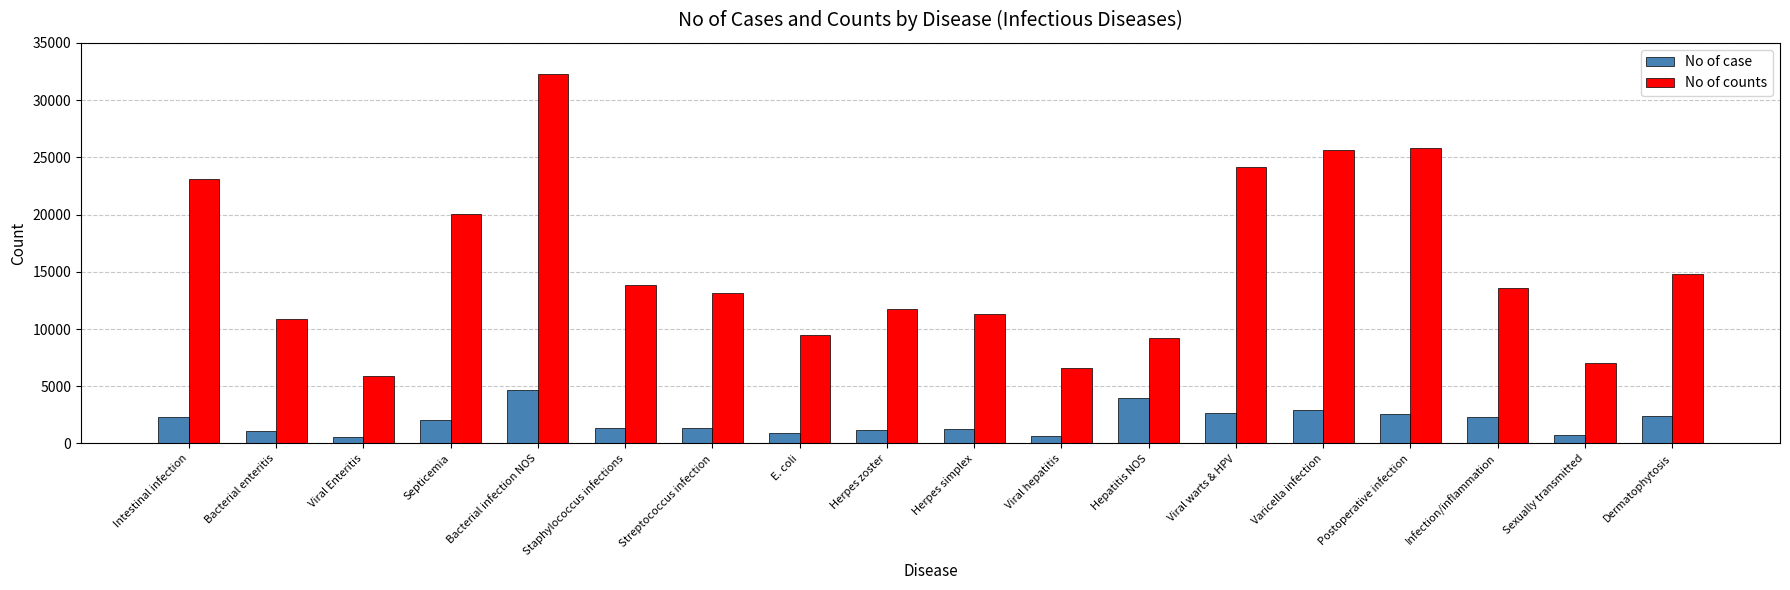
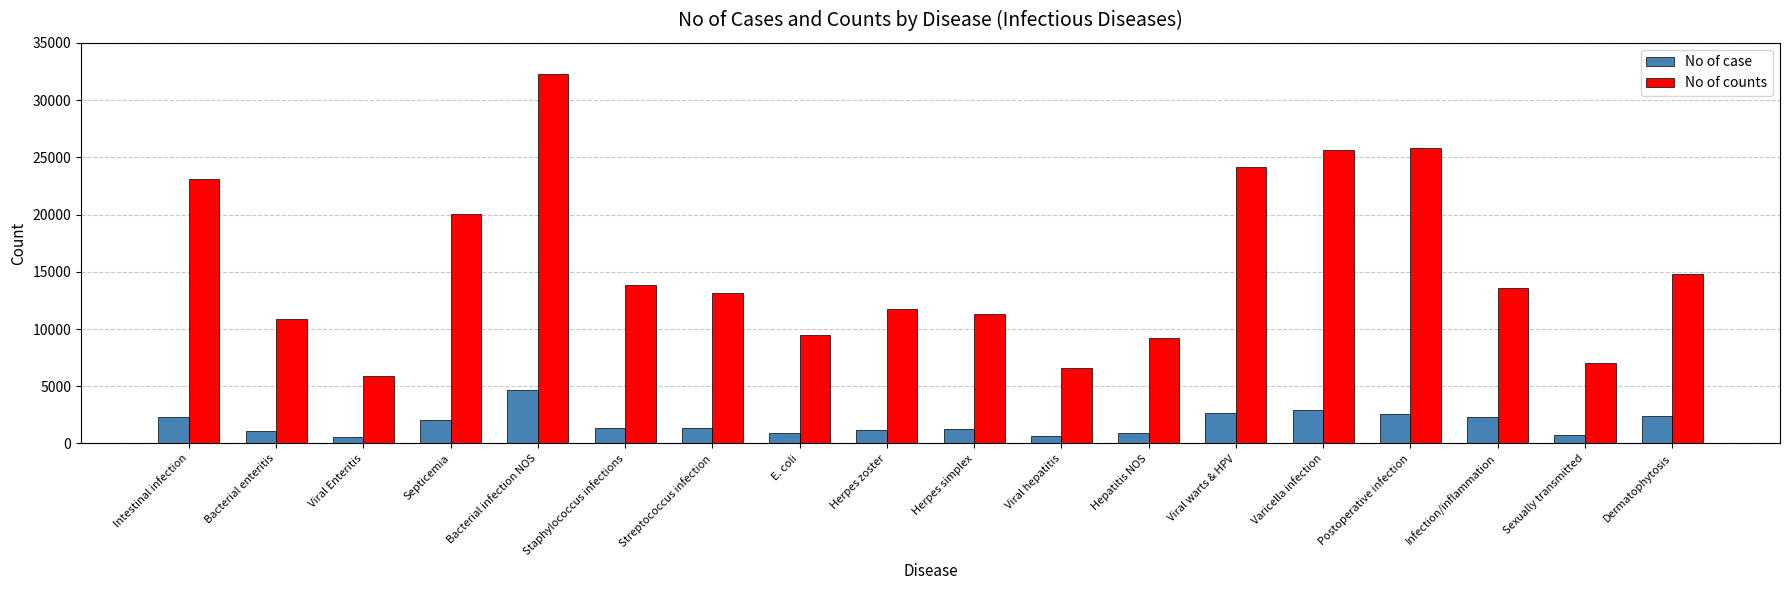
  {
    "No of case": {
      "Intestinal infection": 2300,
      "Bacterial enteritis": 1100,
      "Viral Enteritis": 600,
      "Septicemia": 2000,
      "Bacterial infection NOS": 4600,
      "Staphylococcus infections": 1400,
      "Streptococcus infection": 1300,
      "E. coli": 900,
      "Herpes zoster": 1200,
      "Herpes simplex": 1200,
      "Viral hepatitis": 700,
-     "Hepatitis NOS": 4000,
+     "Hepatitis NOS": 900,
      "Viral warts & HPV": 2700,
      "Varicella infection": 2900,
      "Postoperative infection": 2600,
      "Infection/inflammation": 2300,
      "Sexually transmitted": 700,
      "Dermatophytosis": 2400
    },
    "No of counts": {
      "Intestinal infection": 23100,
      "Bacterial enteritis": 10900,
      "Viral Enteritis": 5900,
      "Septicemia": 20100,
      "Bacterial infection NOS": 32300,
      "Staphylococcus infections": 13800,
      "Streptococcus infection": 13100,
      "E. coli": 9500,
      "Herpes zoster": 11700,
      "Herpes simplex": 11300,
      "Viral hepatitis": 6600,
      "Hepatitis NOS": 9200,
      "Viral warts & HPV": 24200,
      "Varicella infection": 25600,
      "Postoperative infection": 25800,
      "Infection/inflammation": 13600,
      "Sexually transmitted": 7000,
      "Dermatophytosis": 14800
    }
  }
